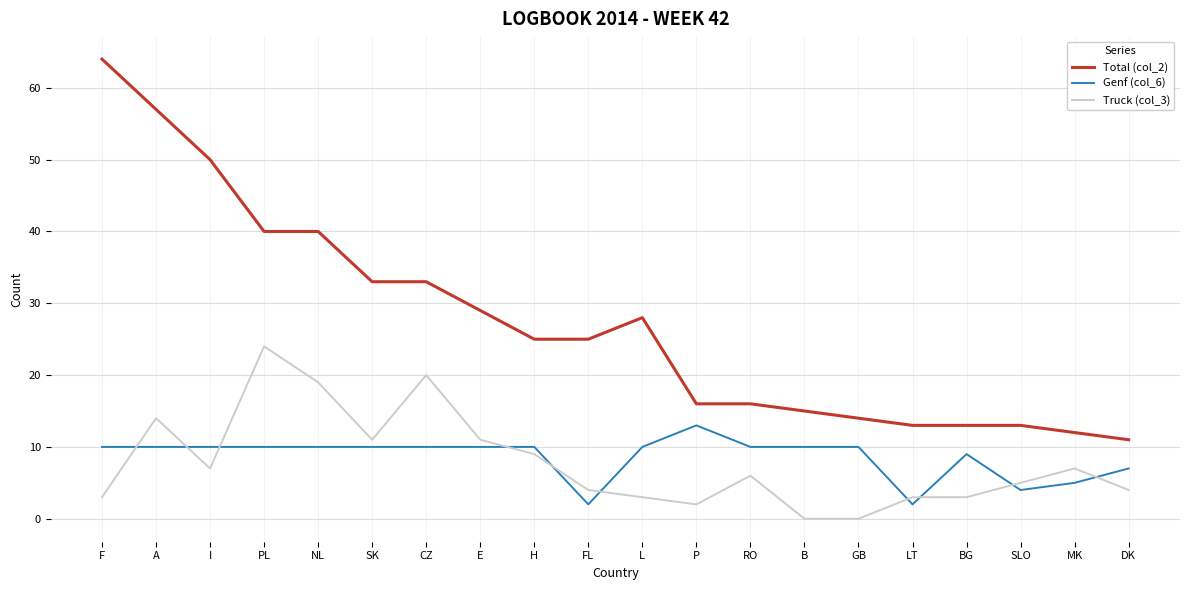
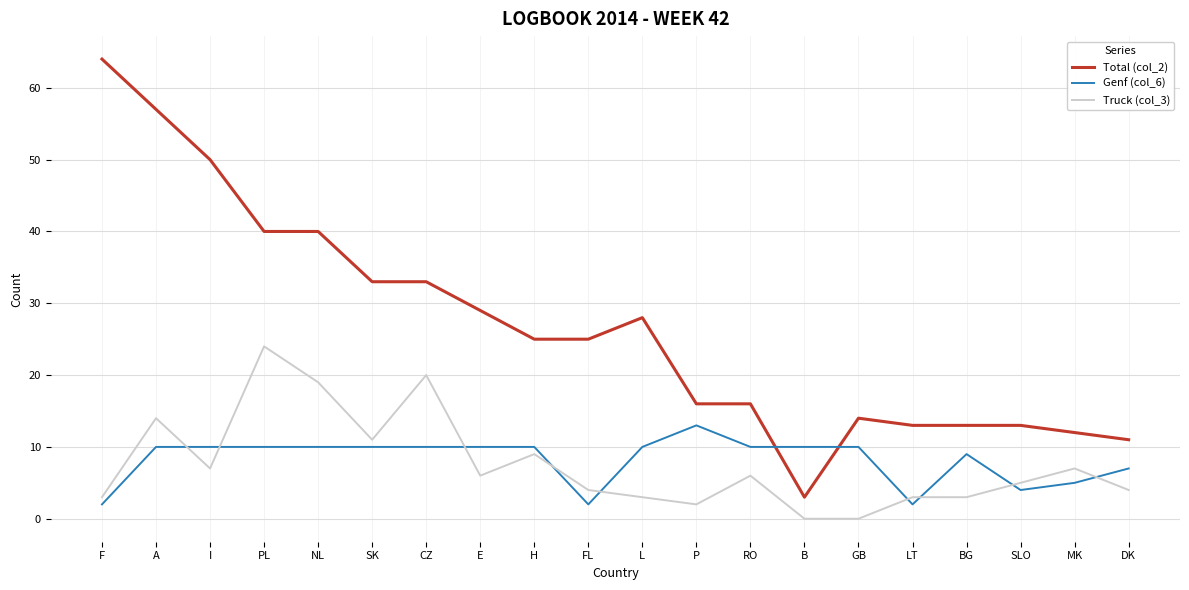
  {
    "Total (col_2)": {
      "F": 64,
      "A": 57,
      "I": 50,
      "PL": 40,
      "NL": 40,
      "SK": 33,
      "CZ": 33,
      "E": 29,
      "H": 25,
      "FL": 25,
      "L": 28,
      "P": 16,
      "RO": 16,
-     "B": 15,
+     "B": 3,
      "GB": 14,
      "LT": 13,
      "BG": 13,
      "SLO": 13,
      "MK": 12,
      "DK": 11
    },
    "Genf (col_6)": {
-     "F": 10,
+     "F": 2,
      "A": 10,
      "I": 10,
      "PL": 10,
      "NL": 10,
      "SK": 10,
      "CZ": 10,
      "E": 10,
      "H": 10,
      "FL": 2,
      "L": 10,
      "P": 13,
      "RO": 10,
      "B": 10,
      "GB": 10,
      "LT": 2,
      "BG": 9,
      "SLO": 4,
      "MK": 5,
      "DK": 7
    },
    "Truck (col_3)": {
      "F": 3,
      "A": 14,
      "I": 7,
      "PL": 24,
      "NL": 19,
      "SK": 11,
      "CZ": 20,
-     "E": 11,
+     "E": 6,
      "H": 9,
      "FL": 4,
      "L": 3,
      "P": 2,
      "RO": 6,
      "B": 0,
      "GB": 0,
      "LT": 3,
      "BG": 3,
      "SLO": 5,
      "MK": 7,
      "DK": 4
    }
  }
